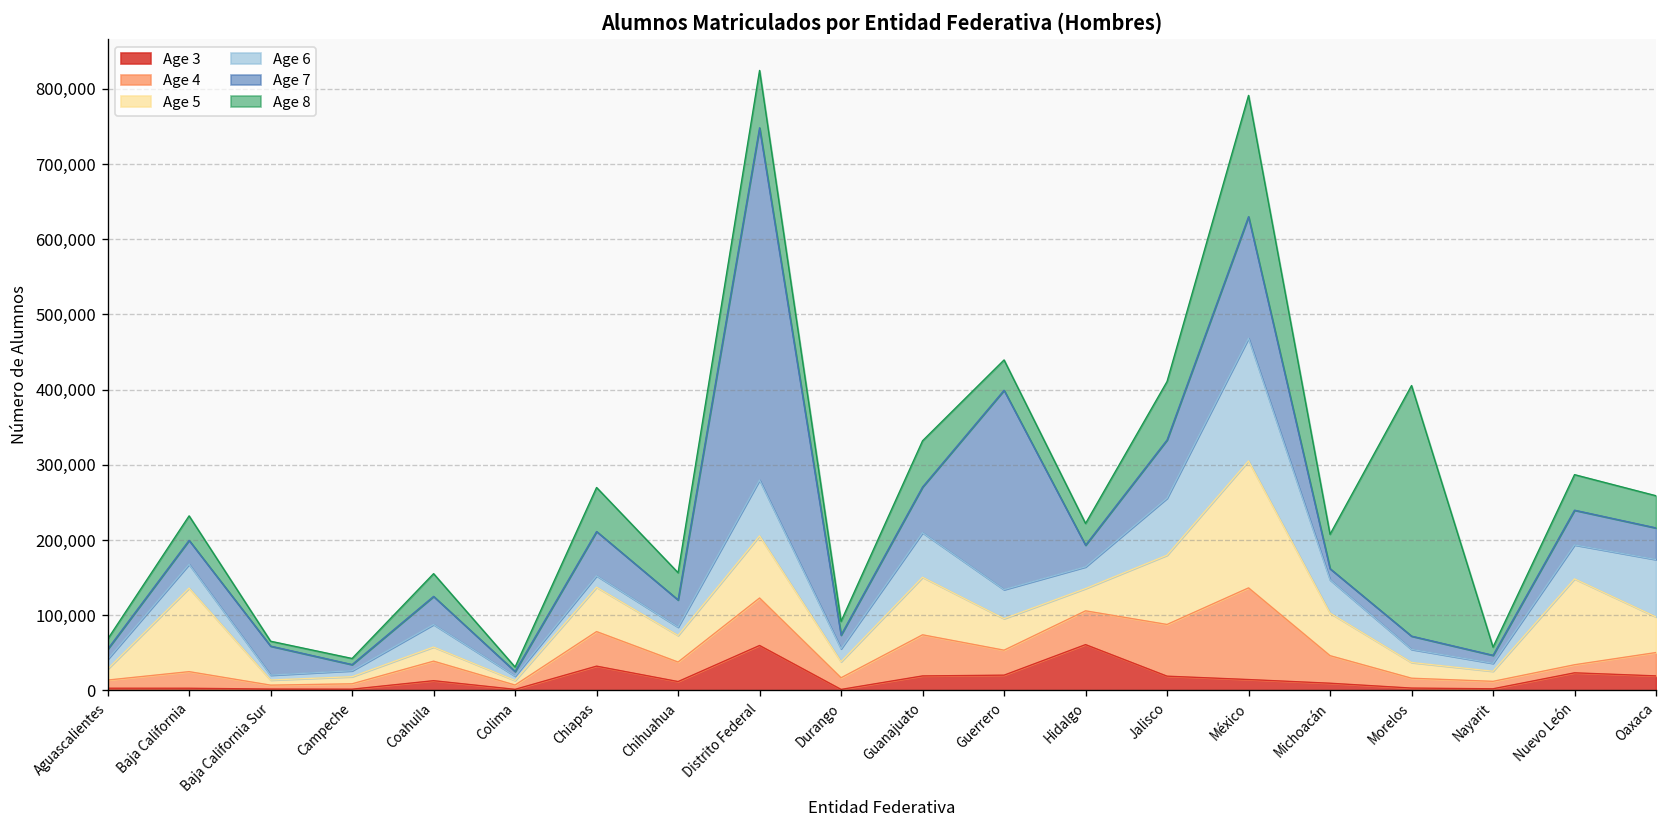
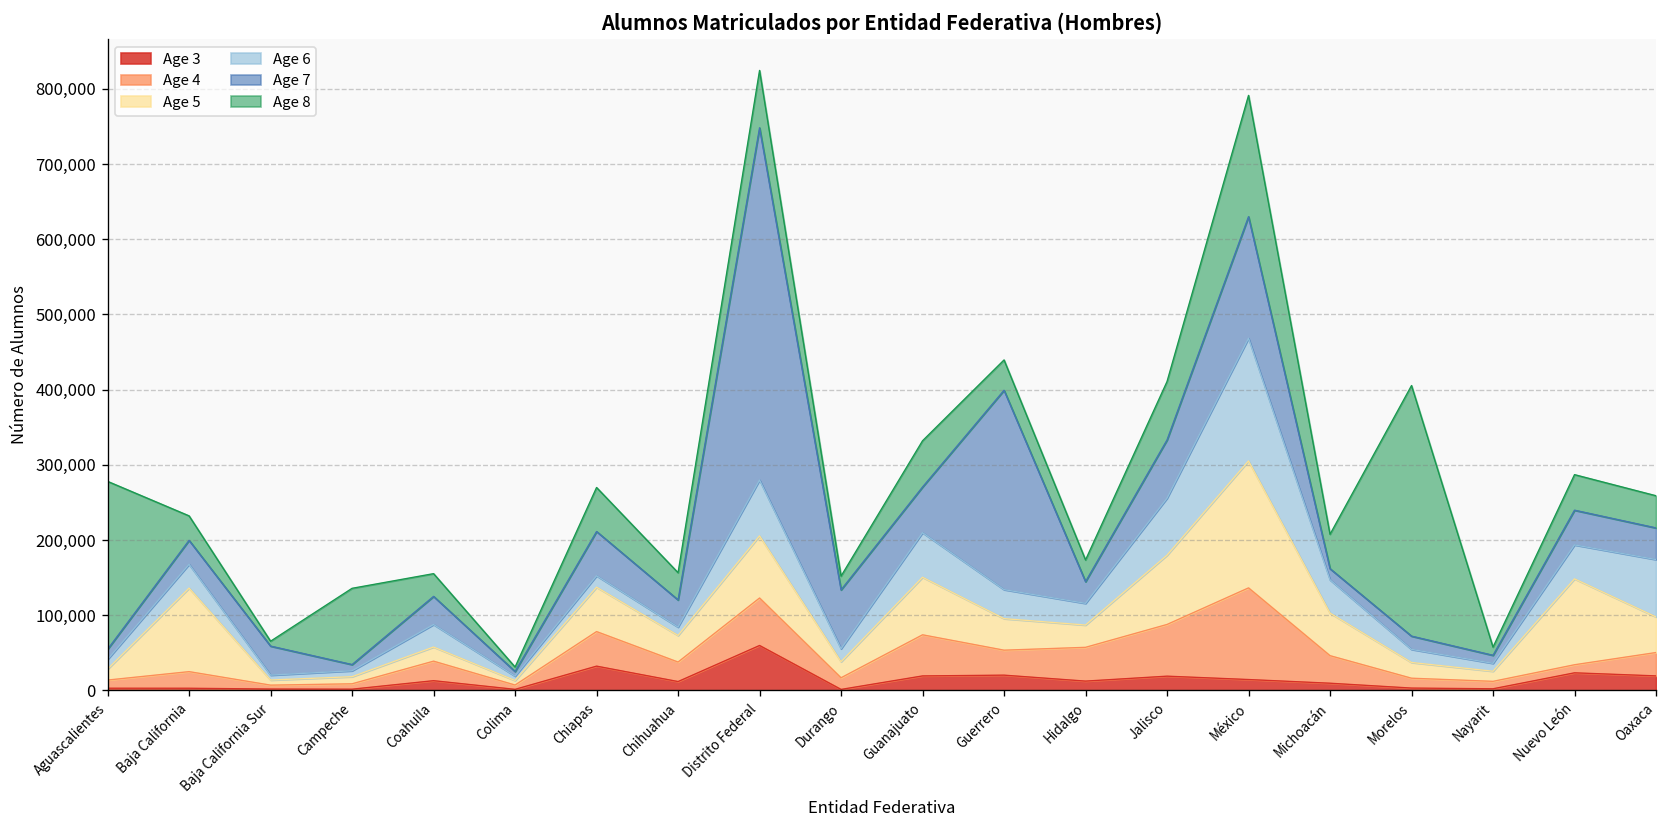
  {
    "Age 3": {
      "Aguascalientes": "0",
      "Baja California": "0",
      "Baja California Sur": "0",
      "Campeche": "0",
      "Coahuila": "10,000",
      "Colima": "0",
      "Chiapas": "30,000",
      "Chihuahua": "10,000",
      "Distrito Federal": "60,000",
      "Durango": "0",
      "Guanajuato": "20,000",
      "Guerrero": "20,000",
-     "Hidalgo": "60,000",
+     "Hidalgo": "10,000",
      "Jalisco": "20,000",
      "México": "10,000",
      "Michoacán": "10,000",
      "Morelos": "0",
      "Nayarit": "0",
      "Nuevo León": "20,000",
      "Oaxaca": "20,000"
    },
    "Age 4": {
      "Aguascalientes": "10,000",
      "Baja California": "20,000",
      "Baja California Sur": "10,000",
      "Campeche": "10,000",
      "Coahuila": "30,000",
      "Colima": "10,000",
      "Chiapas": "50,000",
      "Chihuahua": "30,000",
      "Distrito Federal": "60,000",
      "Durango": "20,000",
      "Guanajuato": "50,000",
      "Guerrero": "30,000",
      "Hidalgo": "40,000",
      "Jalisco": "70,000",
      "México": "120,000",
      "Michoacán": "40,000",
      "Morelos": "10,000",
      "Nayarit": "10,000",
      "Nuevo León": "10,000",
      "Oaxaca": "30,000"
    },
    "Age 5": {
      "Aguascalientes": "10,000",
      "Baja California": "110,000",
      "Baja California Sur": "10,000",
      "Campeche": "10,000",
      "Coahuila": "20,000",
      "Colima": "10,000",
      "Chiapas": "60,000",
      "Chihuahua": "40,000",
      "Distrito Federal": "80,000",
      "Durango": "20,000",
      "Guanajuato": "80,000",
      "Guerrero": "40,000",
      "Hidalgo": "30,000",
      "Jalisco": "90,000",
      "México": "170,000",
      "Michoacán": "60,000",
      "Morelos": "20,000",
      "Nayarit": "10,000",
      "Nuevo León": "110,000",
      "Oaxaca": "50,000"
    },
    "Age 6": {
      "Aguascalientes": "10,000",
      "Baja California": "30,000",
      "Baja California Sur": "10,000",
      "Campeche": "10,000",
      "Coahuila": "30,000",
      "Colima": "10,000",
      "Chiapas": "20,000",
      "Chihuahua": "10,000",
      "Distrito Federal": "70,000",
      "Durango": "20,000",
      "Guanajuato": "60,000",
      "Guerrero": "40,000",
      "Hidalgo": "30,000",
      "Jalisco": "80,000",
      "México": "160,000",
      "Michoacán": "40,000",
      "Morelos": "20,000",
      "Nayarit": "10,000",
      "Nuevo León": "50,000",
      "Oaxaca": "80,000"
    },
    "Age 7": {
      "Aguascalientes": "10,000",
      "Baja California": "30,000",
      "Baja California Sur": "40,000",
      "Campeche": "10,000",
      "Coahuila": "40,000",
      "Colima": "10,000",
      "Chiapas": "60,000",
      "Chihuahua": "40,000",
      "Distrito Federal": "470,000",
-     "Durango": "20,000",
+     "Durango": "80,000",
      "Guanajuato": "60,000",
      "Guerrero": "270,000",
      "Hidalgo": "30,000",
      "Jalisco": "80,000",
      "México": "160,000",
      "Michoacán": "10,000",
      "Morelos": "20,000",
      "Nayarit": "10,000",
      "Nuevo León": "50,000",
      "Oaxaca": "40,000"
    },
    "Age 8": {
-     "Aguascalientes": "10,000",
+     "Aguascalientes": "220,000",
      "Baja California": "30,000",
      "Baja California Sur": "10,000",
-     "Campeche": "10,000",
+     "Campeche": "100,000",
      "Coahuila": "30,000",
      "Colima": "10,000",
      "Chiapas": "60,000",
      "Chihuahua": "40,000",
      "Distrito Federal": "80,000",
      "Durango": "20,000",
      "Guanajuato": "60,000",
      "Guerrero": "40,000",
      "Hidalgo": "30,000",
      "Jalisco": "80,000",
      "México": "160,000",
      "Michoacán": "50,000",
      "Morelos": "330,000",
      "Nayarit": "10,000",
      "Nuevo León": "50,000",
      "Oaxaca": "40,000"
    }
  }
